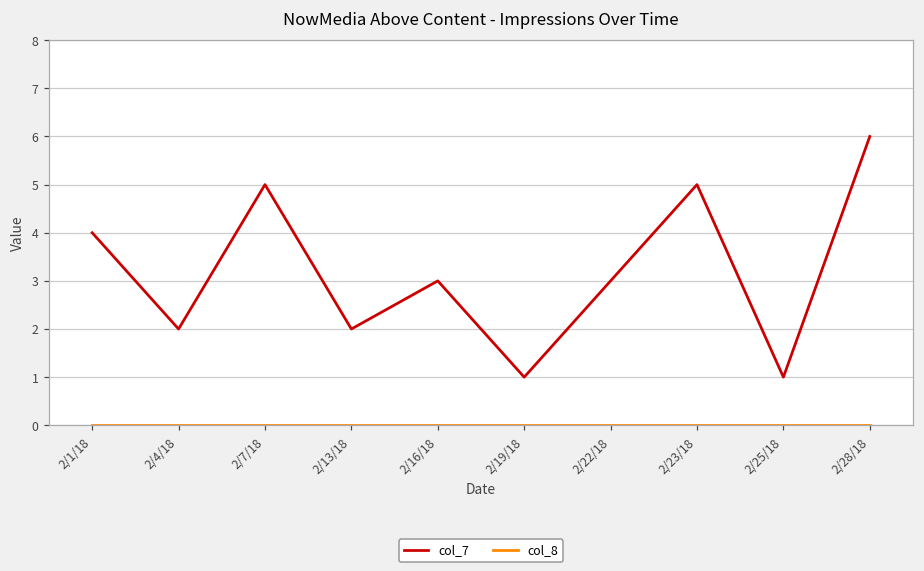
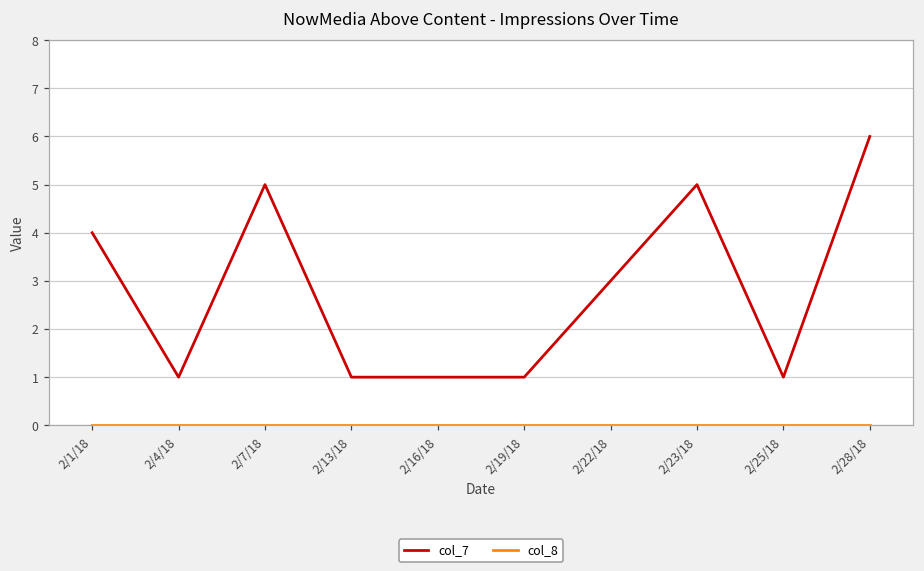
  {
    "col_7": {
      "2/1/18": 4,
-     "2/4/18": 2,
+     "2/4/18": 1,
      "2/7/18": 5,
-     "2/13/18": 2,
-     "2/16/18": 3,
+     "2/13/18": 1,
+     "2/16/18": 1,
      "2/19/18": 1,
      "2/22/18": 3,
      "2/23/18": 5,
      "2/25/18": 1,
      "2/28/18": 6
    },
    "col_8": {
      "2/1/18": 0,
      "2/4/18": 0,
      "2/7/18": 0,
      "2/13/18": 0,
      "2/16/18": 0,
      "2/19/18": 0,
      "2/22/18": 0,
      "2/23/18": 0,
      "2/25/18": 0,
      "2/28/18": 0
    }
  }
